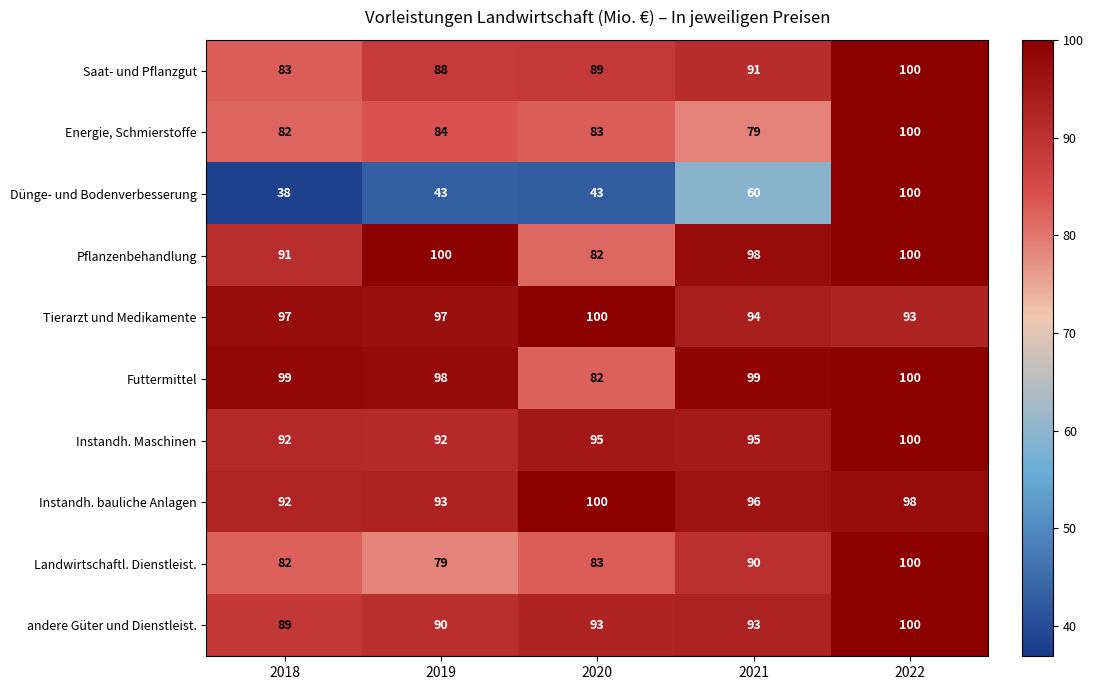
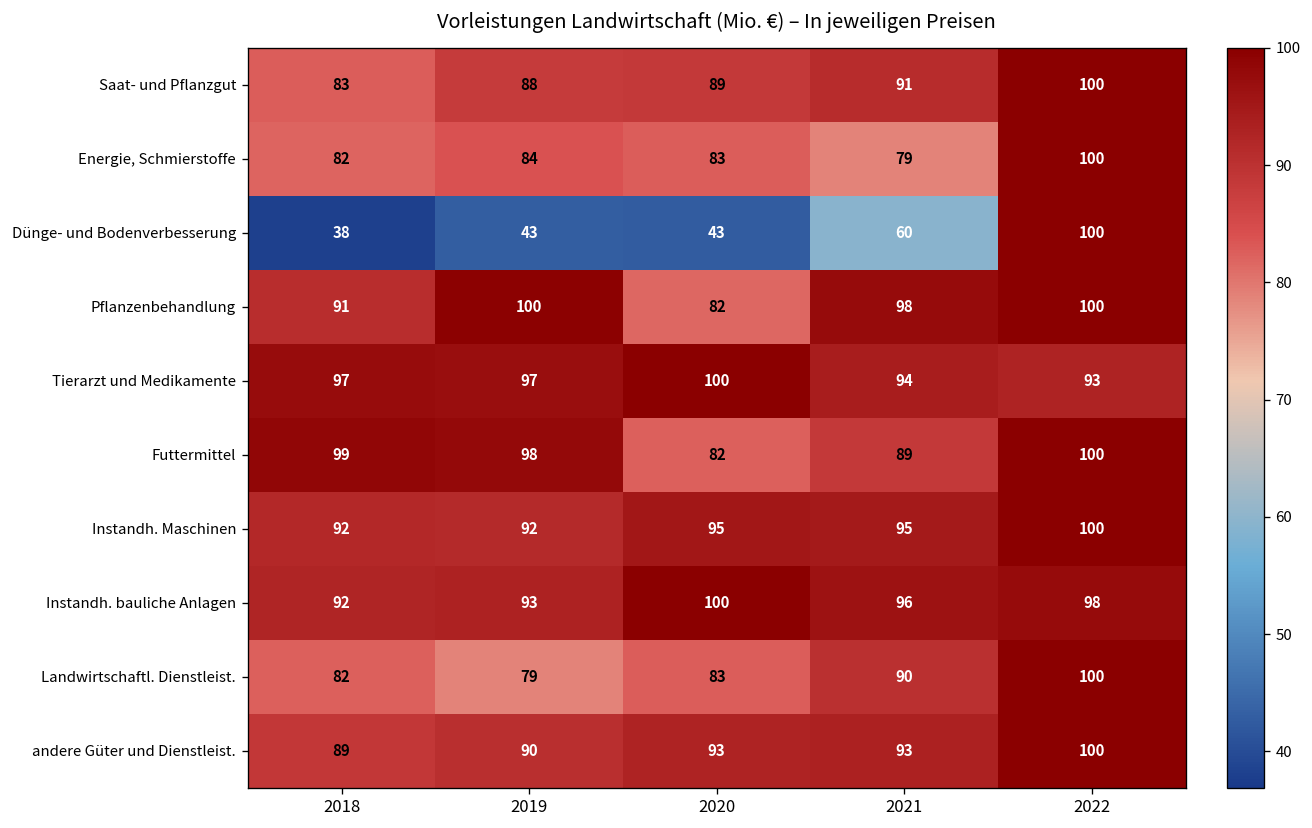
  {
    "Saat- und Pflanzgut": {
      "2018": 83,
      "2019": 88,
      "2020": 89,
      "2021": 91,
      "2022": 100
    },
    "Energie, Schmierstoffe": {
      "2018": 82,
      "2019": 84,
      "2020": 83,
      "2021": 79,
      "2022": 100
    },
    "Dünge- und Bodenverbesserung": {
      "2018": 38,
      "2019": 43,
      "2020": 43,
      "2021": 60,
      "2022": 100
    },
    "Pflanzenbehandlung": {
      "2018": 91,
      "2019": 100,
      "2020": 82,
      "2021": 98,
      "2022": 100
    },
    "Tierarzt und Medikamente": {
      "2018": 97,
      "2019": 97,
      "2020": 100,
      "2021": 94,
      "2022": 93
    },
    "Futtermittel": {
      "2018": 99,
      "2019": 98,
      "2020": 82,
-     "2021": 99,
+     "2021": 89,
      "2022": 100
    },
    "Instandh. Maschinen": {
      "2018": 92,
      "2019": 92,
      "2020": 95,
      "2021": 95,
      "2022": 100
    },
    "Instandh. bauliche Anlagen": {
      "2018": 92,
      "2019": 93,
      "2020": 100,
      "2021": 96,
      "2022": 98
    },
    "Landwirtschaftl. Dienstleist.": {
      "2018": 82,
      "2019": 79,
      "2020": 83,
      "2021": 90,
      "2022": 100
    },
    "andere Güter und Dienstleist.": {
      "2018": 89,
      "2019": 90,
      "2020": 93,
      "2021": 93,
      "2022": 100
    }
  }
